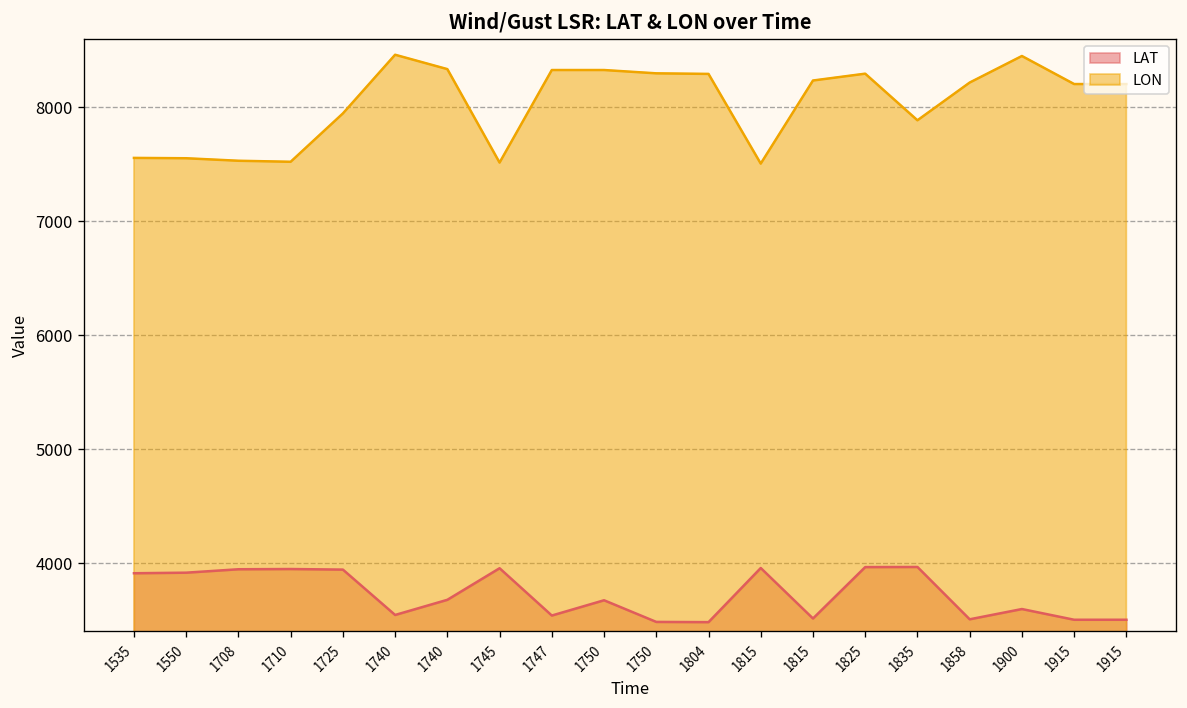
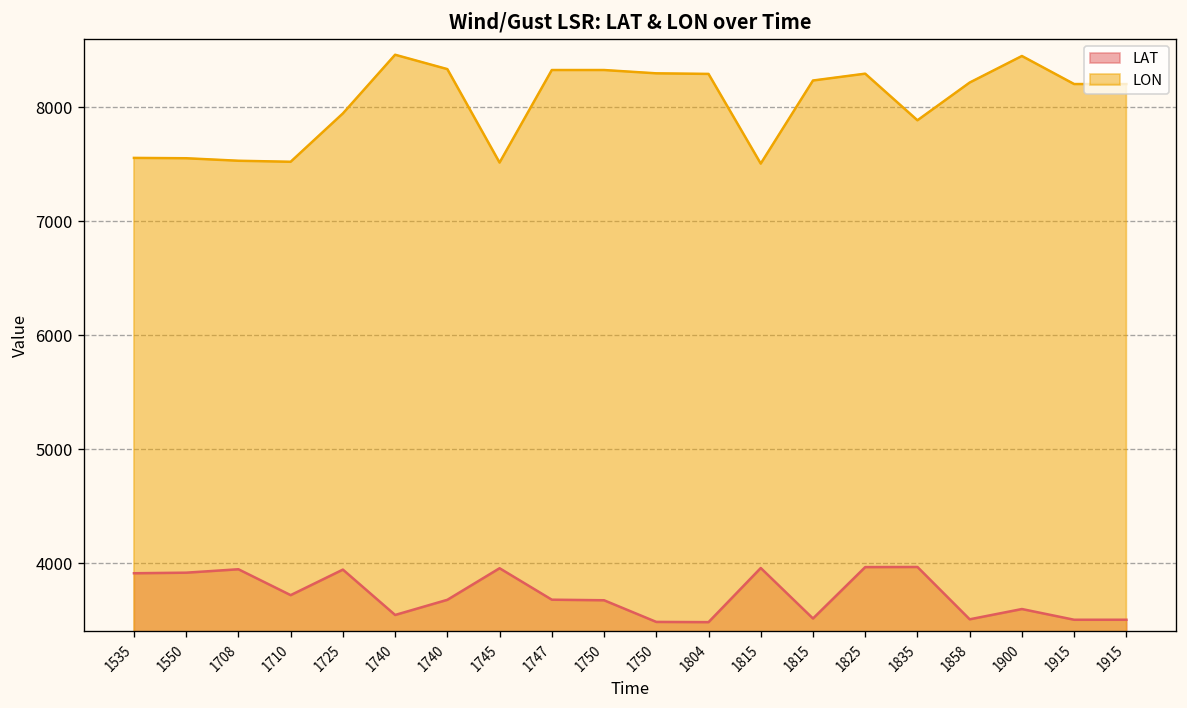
  {
    "LAT": {
      "1535": 3900,
      "1550": 3900,
      "1708": 3900,
-     "1710": 3900,
+     "1710": 3700,
      "1725": 3900,
      "1745": 4000,
-     "1747": 3500,
+     "1747": 3700,
      "1804": 3500,
      "1825": 4000,
      "1835": 4000,
      "1858": 3500,
      "1900": 3600
    },
    "LON": {
      "1535": 7600,
      "1550": 7600,
      "1708": 7500,
      "1710": 7500,
      "1725": 7900,
      "1745": 7500,
      "1747": 8300,
      "1804": 8300,
      "1825": 8300,
      "1835": 7900,
      "1858": 8200,
      "1900": 8400
    }
  }
